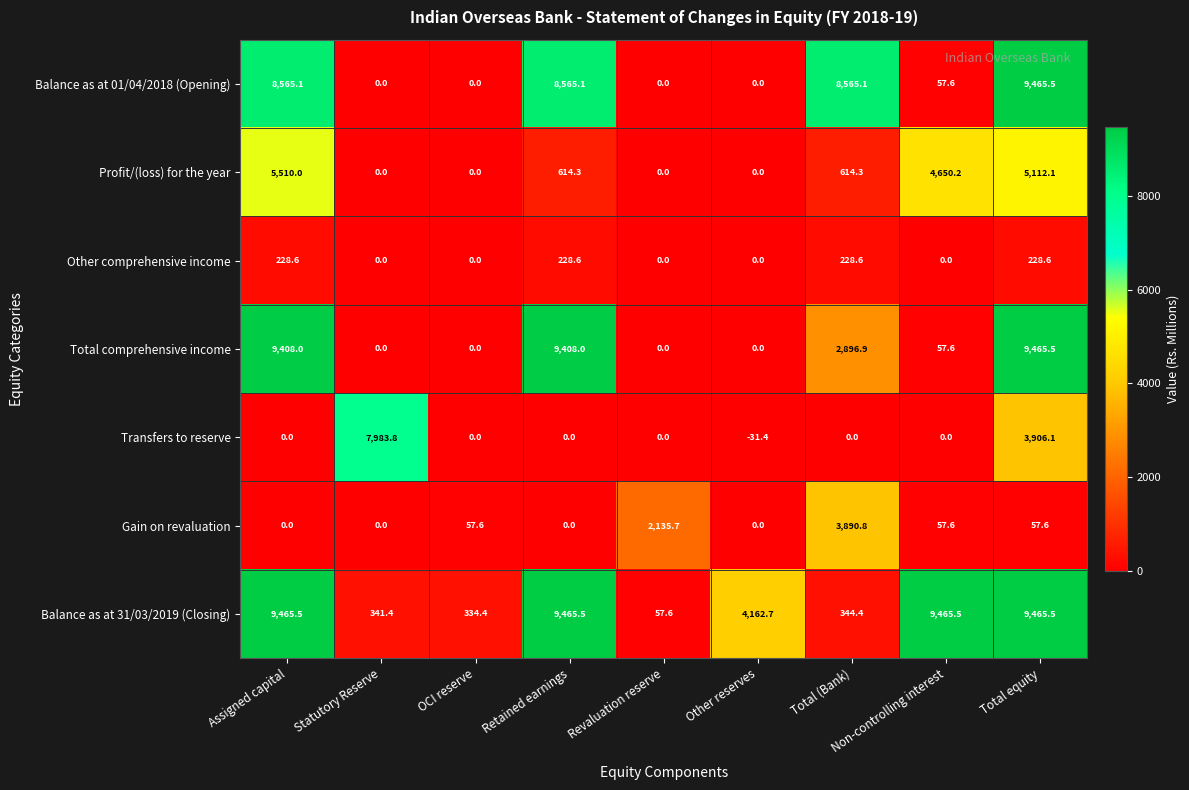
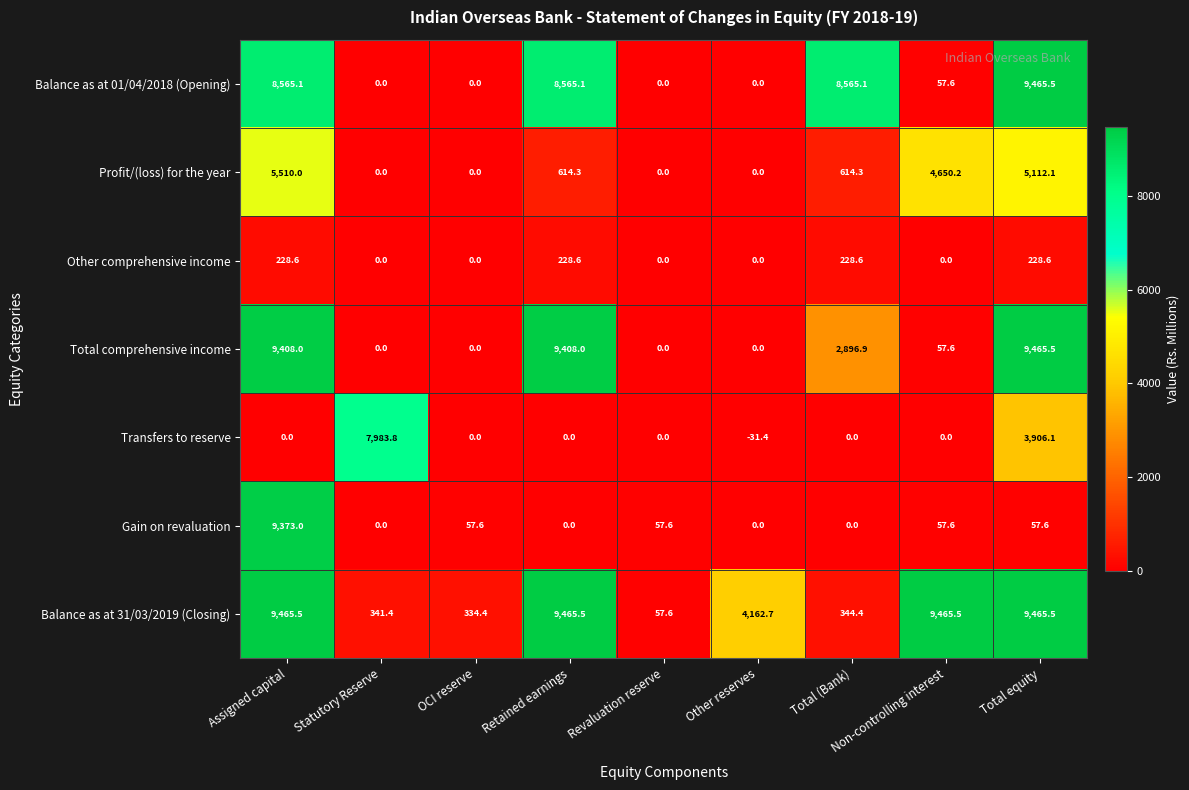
  {
    "Balance as at 01/04/2018 (Opening)": {
      "Assigned capital": "8,565.1",
      "Statutory Reserve": "0.0",
      "OCI reserve": "0.0",
      "Retained earnings": "8,565.1",
      "Revaluation reserve": "0.0",
      "Other reserves": "0.0",
      "Total (Bank)": "8,565.1",
      "Non-controlling interest": "57.6"
    },
    "Profit/(loss) for the year": {
      "Assigned capital": "5,510.0",
      "Statutory Reserve": "0.0",
      "OCI reserve": "0.0",
      "Retained earnings": "614.3",
      "Revaluation reserve": "0.0",
      "Other reserves": "0.0",
      "Total (Bank)": "614.3",
      "Non-controlling interest": "4,650.2",
      "Total equity": "5,112.1"
    },
    "Other comprehensive income": {
      "Assigned capital": "228.6",
      "Statutory Reserve": "0.0",
      "OCI reserve": "0.0",
      "Retained earnings": "228.6",
      "Revaluation reserve": "0.0",
      "Other reserves": "0.0",
      "Total (Bank)": "228.6",
      "Non-controlling interest": "0.0",
      "Total equity": "228.6"
    },
    "Total comprehensive income": {
      "Assigned capital": "9,408.0",
      "Statutory Reserve": "0.0",
      "OCI reserve": "0.0",
      "Retained earnings": "9,408.0",
      "Revaluation reserve": "0.0",
      "Other reserves": "0.0",
      "Total (Bank)": "2,896.9",
      "Non-controlling interest": "57.6",
      "Total equity": "9,465.5"
    },
    "Transfers to reserve": {
      "Assigned capital": "0.0",
      "Statutory Reserve": "7,983.8",
      "OCI reserve": "0.0",
      "Retained earnings": "0.0",
      "Revaluation reserve": "0.0",
      "Other reserves": "-31.4",
      "Total (Bank)": "0.0",
      "Non-controlling interest": "0.0",
      "Total equity": "3,906.1"
    },
    "Gain on revaluation": {
-     "Assigned capital": "0.0",
+     "Assigned capital": "9,373.0",
      "Statutory Reserve": "0.0",
      "OCI reserve": "57.6",
      "Retained earnings": "0.0",
-     "Revaluation reserve": "2,135.7",
+     "Revaluation reserve": "57.6",
      "Other reserves": "0.0",
-     "Total (Bank)": "3,890.8",
+     "Total (Bank)": "0.0",
      "Non-controlling interest": "57.6",
      "Total equity": "57.6"
    },
    "Balance as at 31/03/2019 (Closing)": {
      "Assigned capital": "9,465.5",
      "Statutory Reserve": "341.4",
      "OCI reserve": "334.4",
      "Retained earnings": "9,465.5",
      "Revaluation reserve": "57.6",
      "Other reserves": "4,162.7",
      "Total (Bank)": "344.4",
      "Non-controlling interest": "9,465.5",
      "Total equity": "9,465.5"
    }
  }
